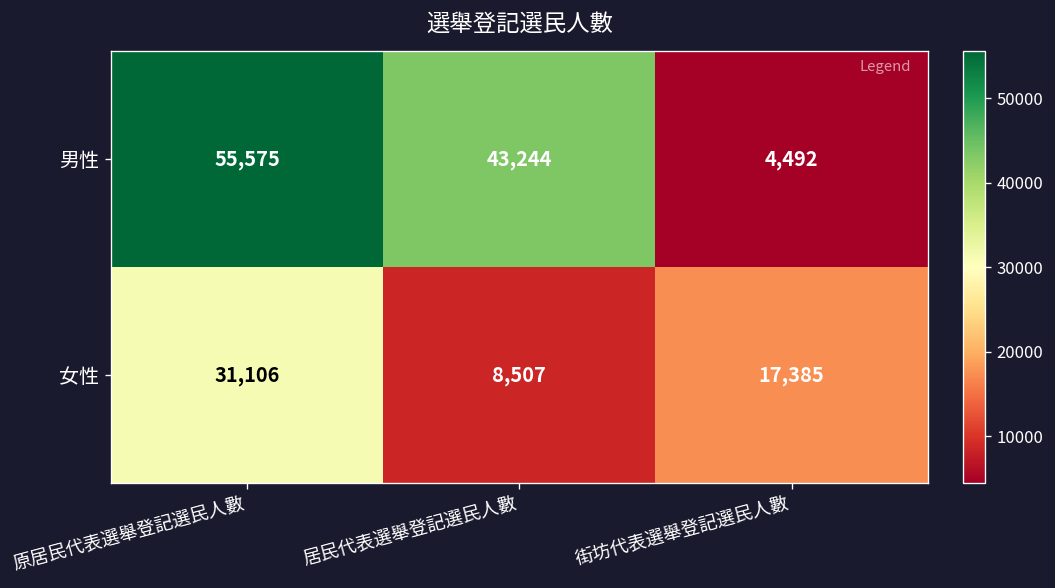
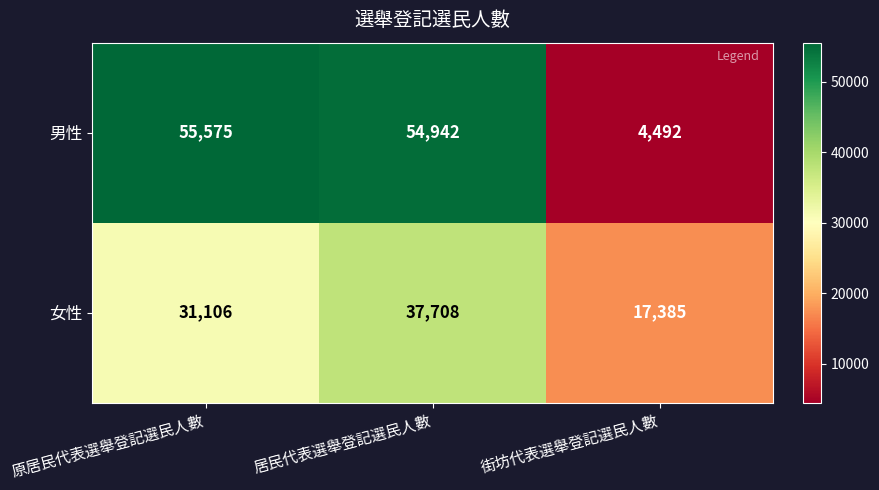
  {
    "男性": {
      "原居民代表選舉登記選民人數": "55,575",
-     "居民代表選舉登記選民人數": "43,244"
+     "居民代表選舉登記選民人數": "54,942"
    },
    "女性": {
      "原居民代表選舉登記選民人數": "31,106",
-     "居民代表選舉登記選民人數": "8,507",
+     "居民代表選舉登記選民人數": "37,708",
      "街坊代表選舉登記選民人數": "17,385"
    }
  }
